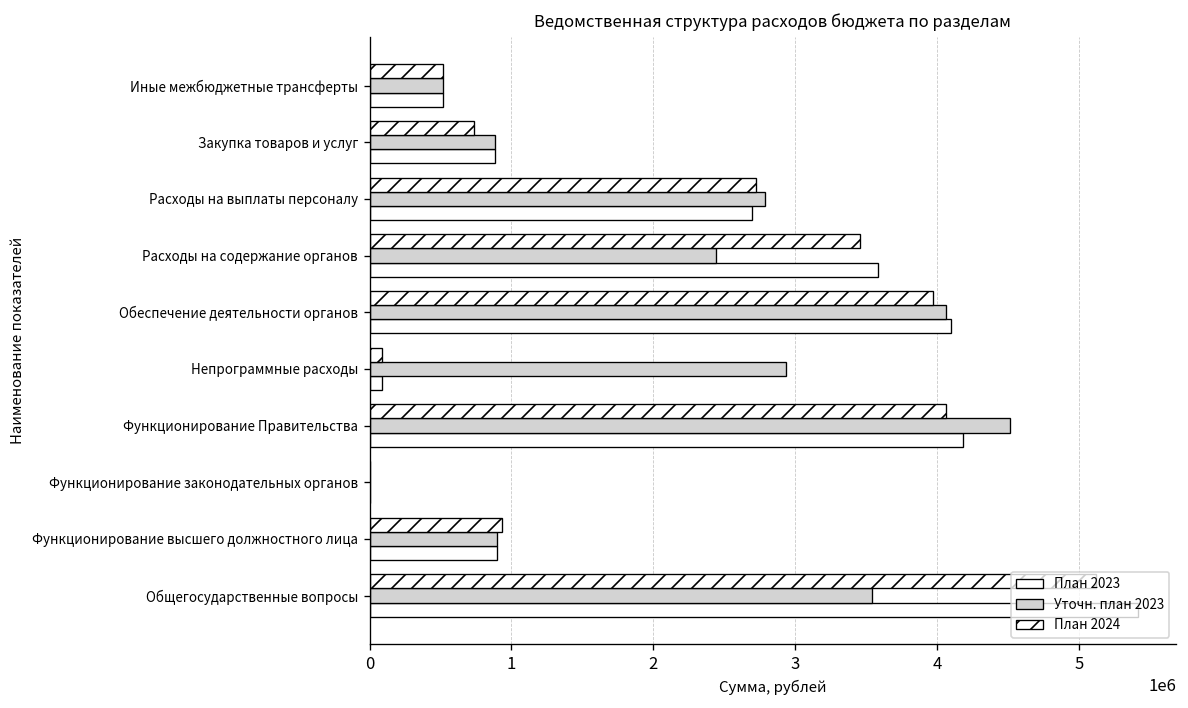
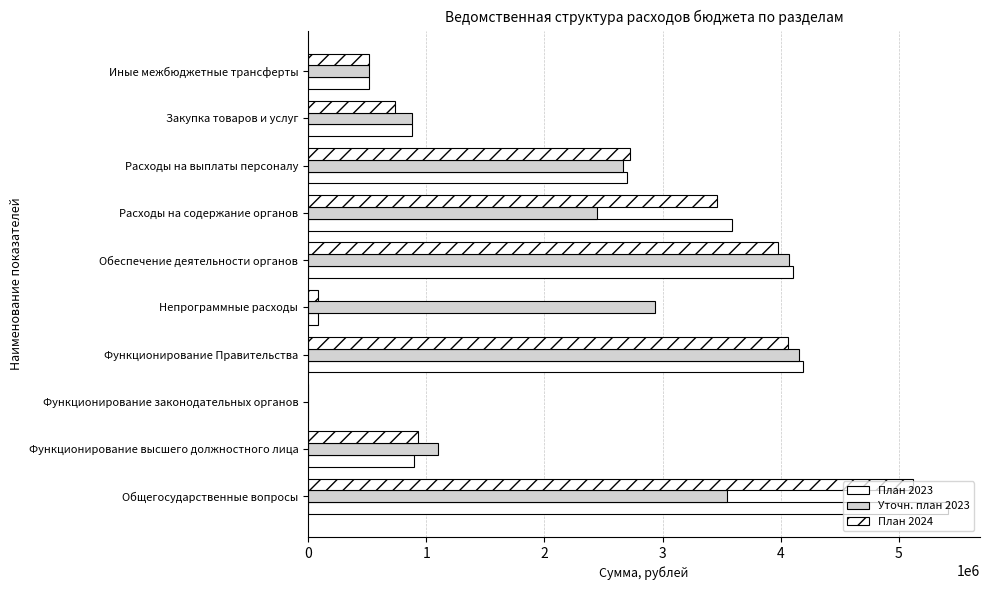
  {
    "Уточн. план 2023": {
      "Иные межбюджетные трансферты": 520000,
      "Закупка товаров и услуг": 880000,
-     "Расходы на выплаты персоналу": 2790000,
+     "Расходы на выплаты персоналу": 2660000,
      "Расходы на содержание органов": 2440000,
      "Обеспечение деятельности органов": 4070000,
      "Непрограммные расходы": 2940000,
-     "Функционирование Правительства": 4520000,
+     "Функционирование Правительства": 4150000,
      "Функционирование законодательных органов": 0,
-     "Функционирование высшего должностного лица": 900000,
+     "Функционирование высшего должностного лица": 1100000,
      "Общегосударственные вопросы": 3550000
    }
  }
